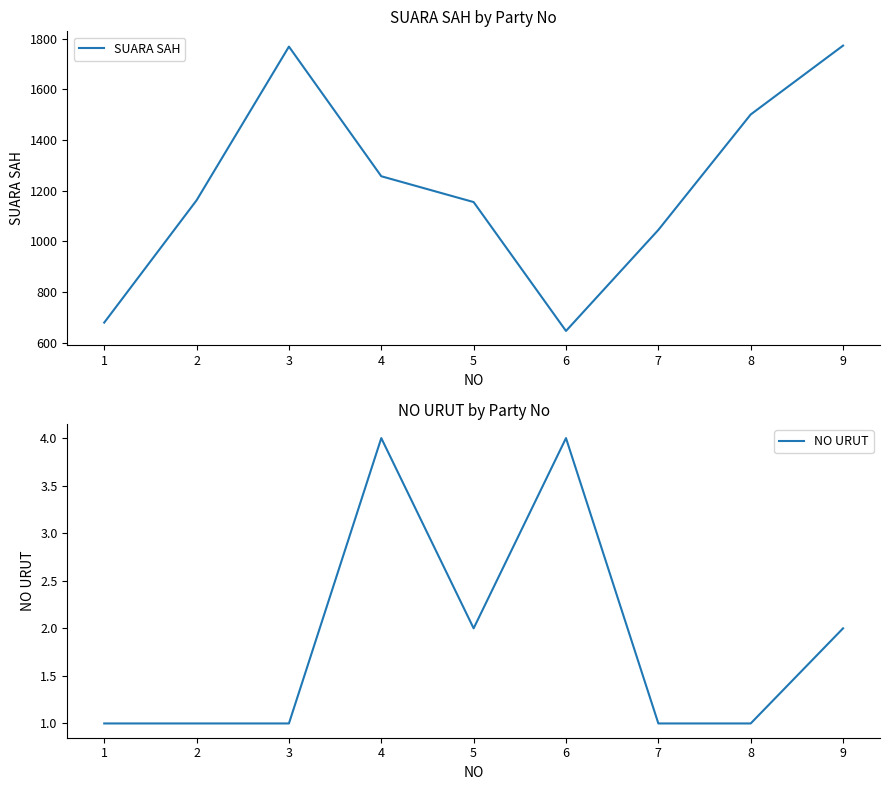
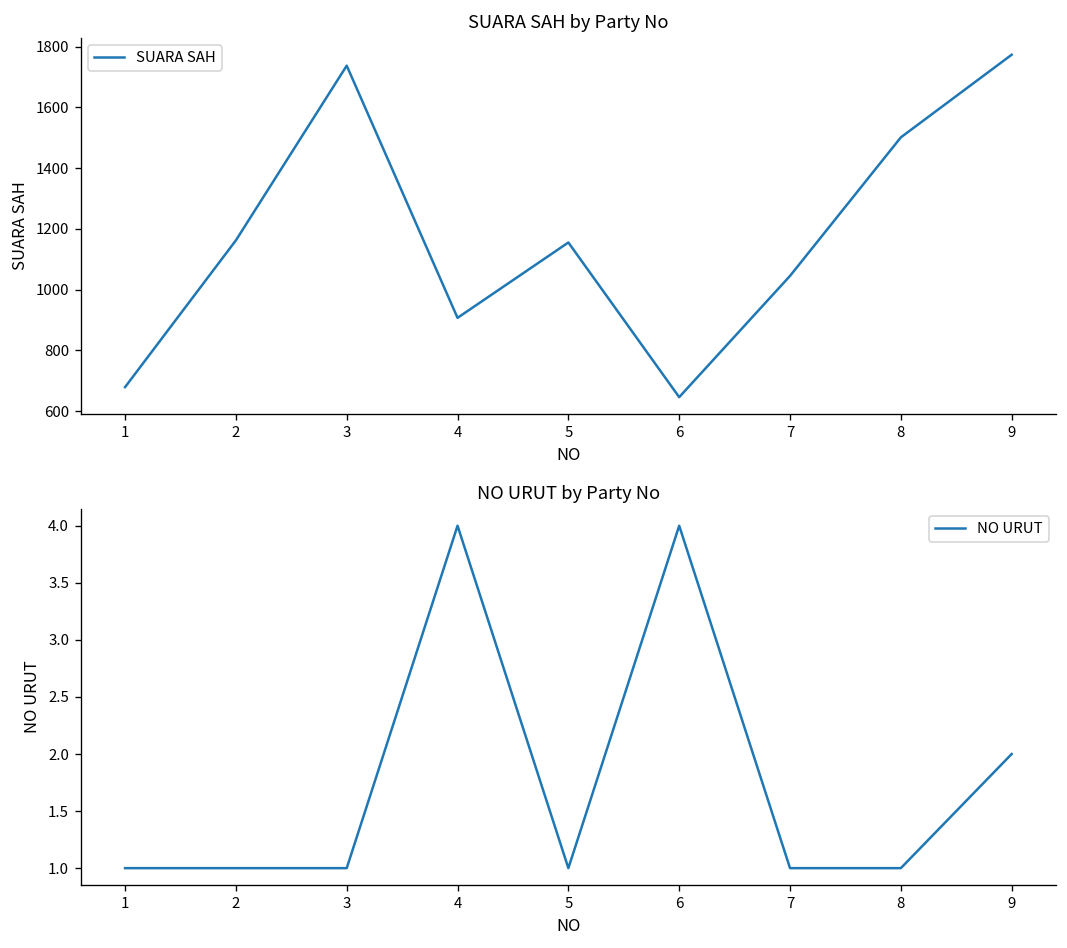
  {
    "SUARA SAH by Party No": {
      "1": 680,
      "2": 1160,
-     "3": 1770,
-     "4": 1260,
+     "3": 1740,
+     "4": 910,
      "5": 1160,
      "6": 650,
      "7": 1050,
      "8": 1500,
      "9": 1770
    },
    "NO URUT by Party No": {
      "1": 1,
      "2": 1,
      "3": 1,
      "4": 4,
-     "5": 2,
+     "5": 1,
      "6": 4,
      "7": 1,
      "8": 1,
      "9": 2
    }
  }
